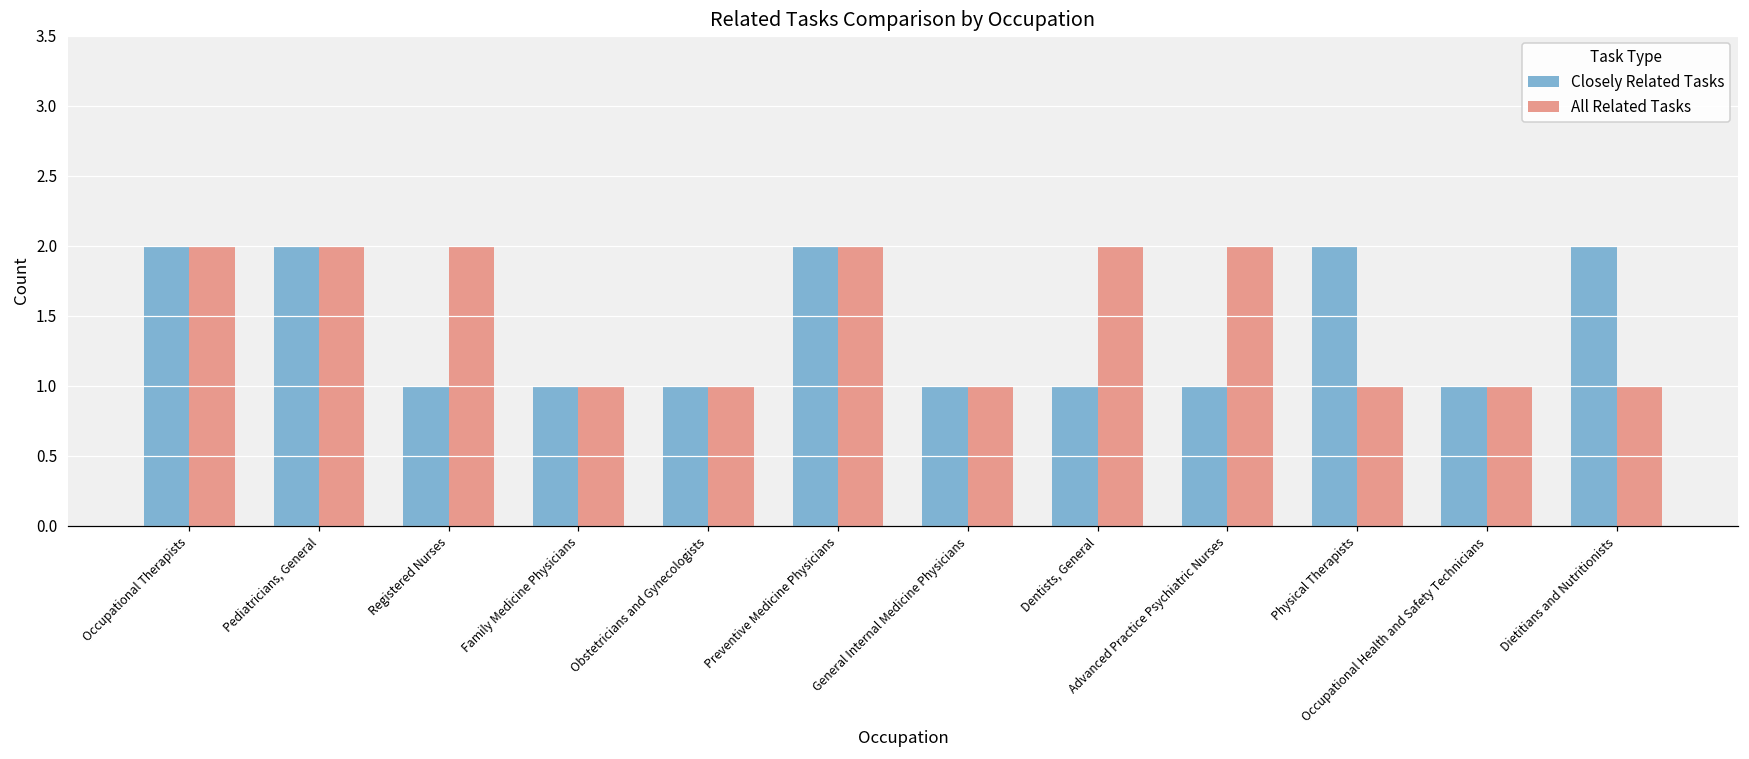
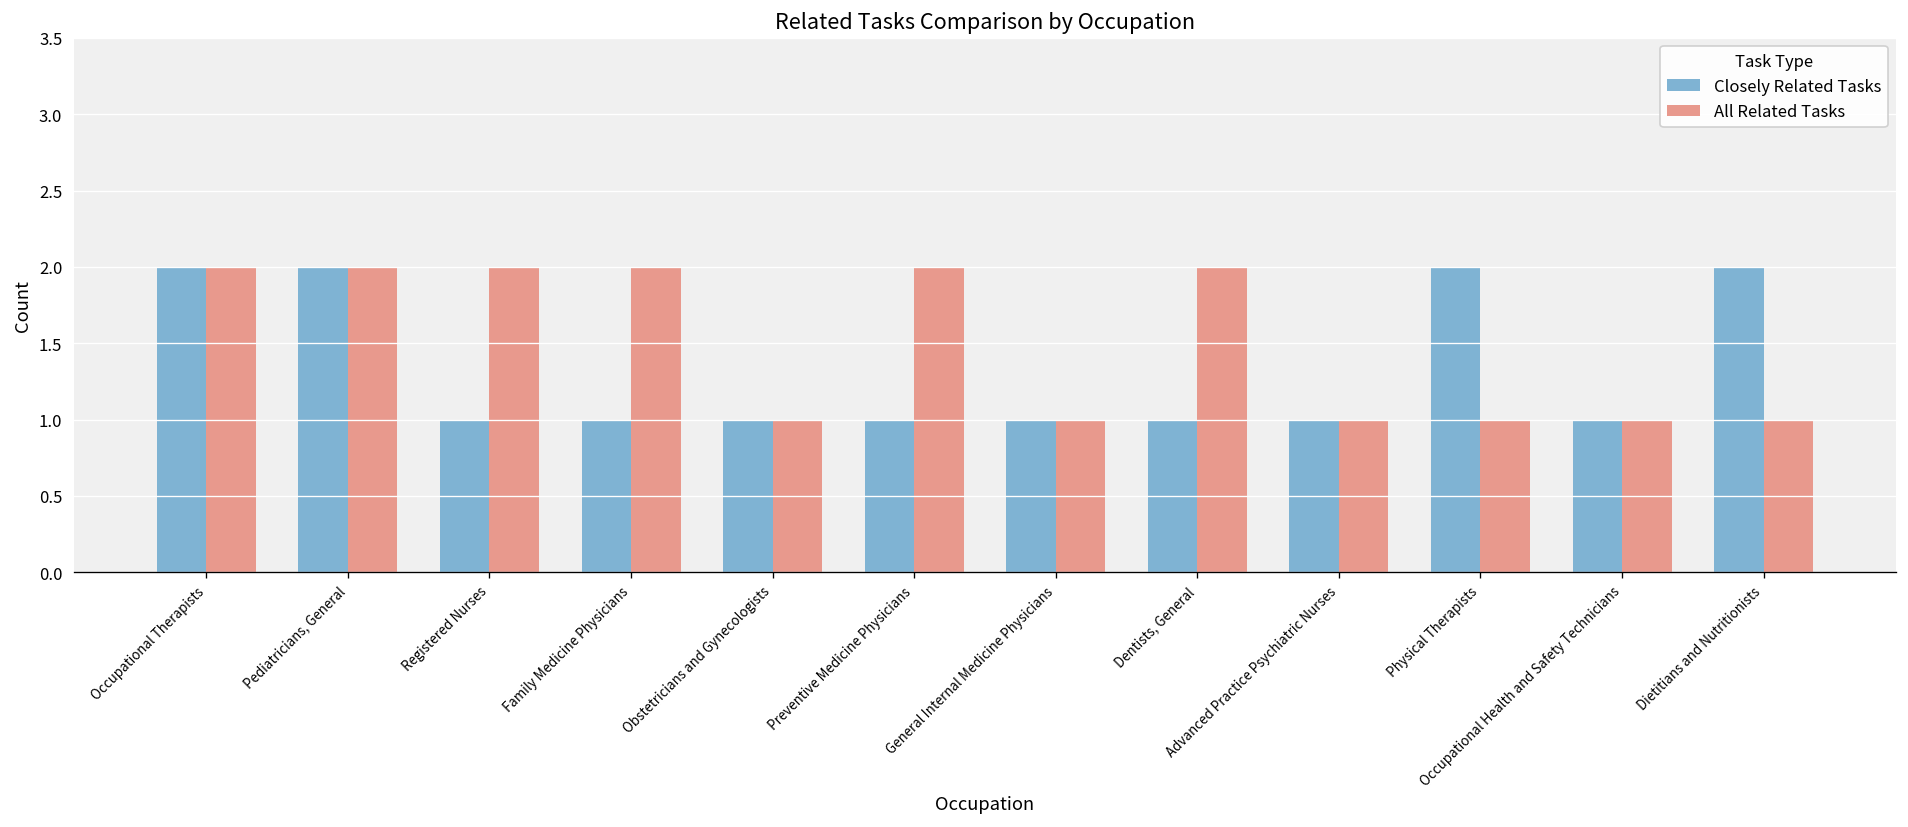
  {
    "Closely Related Tasks": {
      "Occupational Therapists": 2,
      "Pediatricians, General": 2,
      "Registered Nurses": 1,
      "Family Medicine Physicians": 1,
      "Obstetricians and Gynecologists": 1,
-     "Preventive Medicine Physicians": 2,
+     "Preventive Medicine Physicians": 1,
      "General Internal Medicine Physicians": 1,
      "Dentists, General": 1,
      "Advanced Practice Psychiatric Nurses": 1,
      "Physical Therapists": 2,
      "Occupational Health and Safety Technicians": 1,
      "Dietitians and Nutritionists": 2
    },
    "All Related Tasks": {
      "Occupational Therapists": 2,
      "Pediatricians, General": 2,
      "Registered Nurses": 2,
-     "Family Medicine Physicians": 1,
+     "Family Medicine Physicians": 2,
      "Obstetricians and Gynecologists": 1,
      "Preventive Medicine Physicians": 2,
      "General Internal Medicine Physicians": 1,
      "Dentists, General": 2,
-     "Advanced Practice Psychiatric Nurses": 2,
+     "Advanced Practice Psychiatric Nurses": 1,
      "Physical Therapists": 1,
      "Occupational Health and Safety Technicians": 1,
      "Dietitians and Nutritionists": 1
    }
  }
